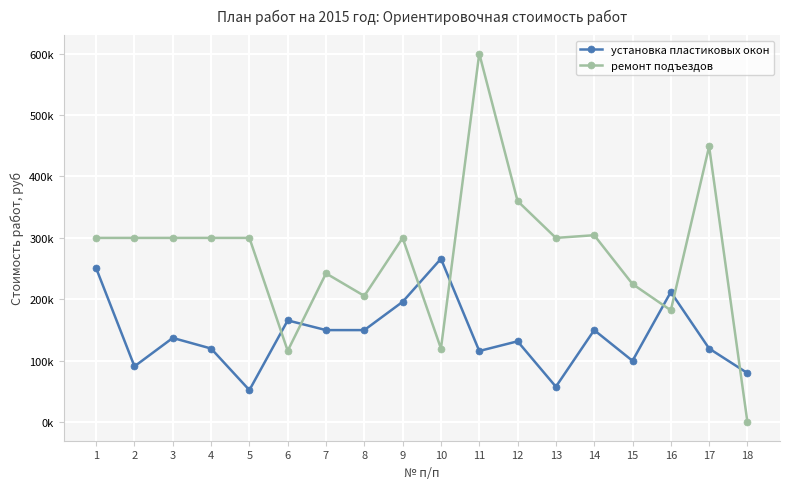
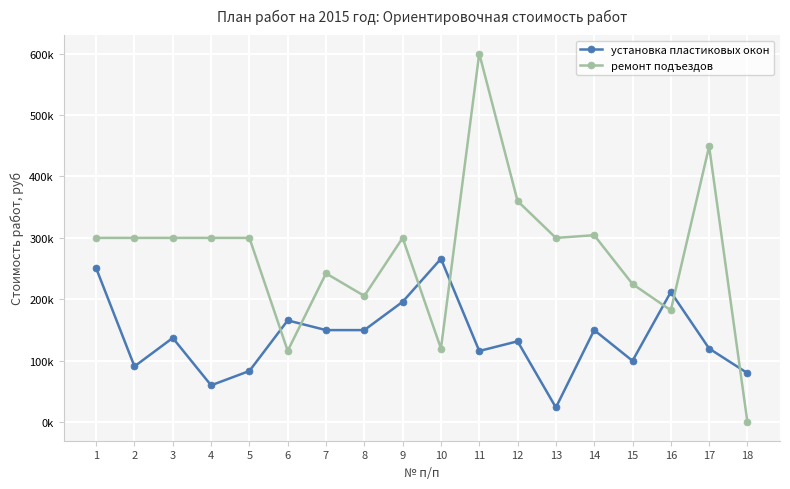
  {
    "установка пластиковых окон": {
      "1": 250000,
      "2": 90000,
      "3": 140000,
-     "4": 120000,
-     "5": 50000,
+     "4": 60000,
+     "5": 80000,
      "6": 170000,
      "7": 150000,
      "8": 150000,
      "9": 200000,
      "10": 270000,
      "11": 120000,
      "12": 130000,
-     "13": 60000,
+     "13": 20000,
      "14": 150000,
      "15": 100000,
      "16": 210000,
      "17": 120000,
      "18": 80000
    },
    "ремонт подъездов": {
      "1": 300000,
      "2": 300000,
      "3": 300000,
      "4": 300000,
      "5": 300000,
      "6": 120000,
      "7": 240000,
      "8": 210000,
      "9": 300000,
      "10": 120000,
      "11": 600000,
      "12": 360000,
      "13": 300000,
      "14": 300000,
      "15": 230000,
      "16": 180000,
      "17": 450000,
      "18": 0
    }
  }
